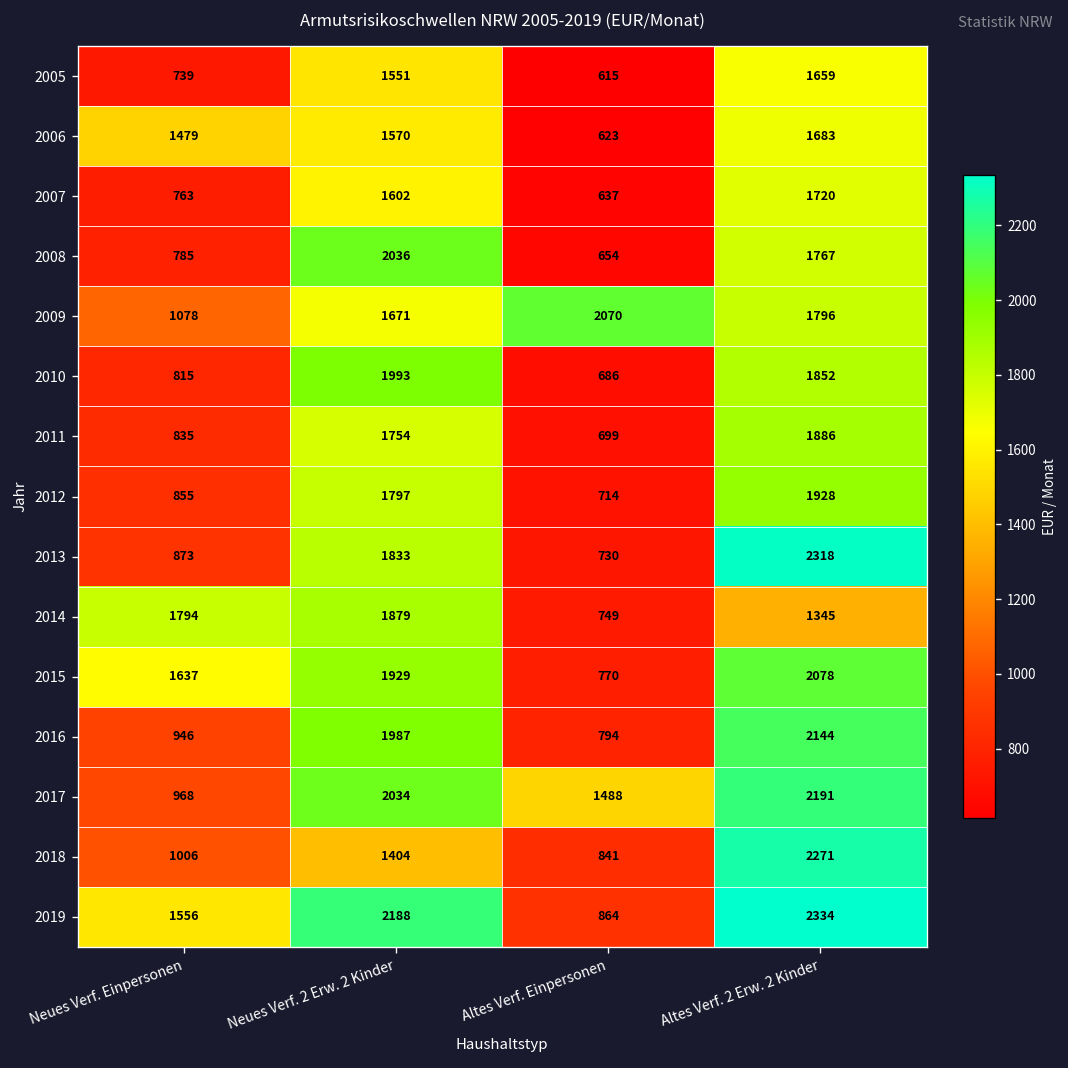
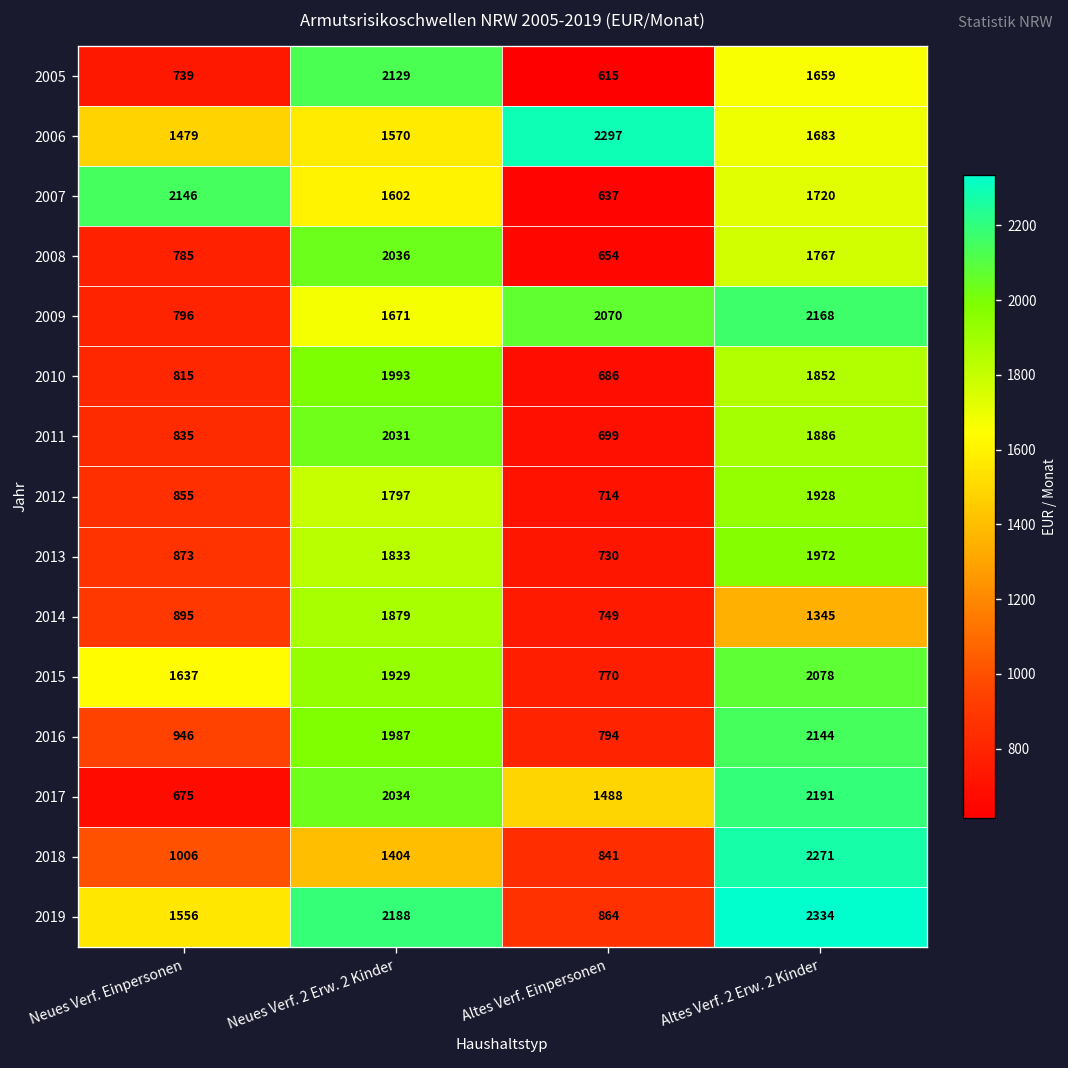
  {
    "2005": {
      "Neues Verf. Einpersonen": 739,
-     "Neues Verf. 2 Erw. 2 Kinder": 1551,
+     "Neues Verf. 2 Erw. 2 Kinder": 2129,
      "Altes Verf. Einpersonen": 615,
      "Altes Verf. 2 Erw. 2 Kinder": 1659
    },
    "2006": {
      "Neues Verf. Einpersonen": 1479,
      "Neues Verf. 2 Erw. 2 Kinder": 1570,
-     "Altes Verf. Einpersonen": 623,
+     "Altes Verf. Einpersonen": 2297,
      "Altes Verf. 2 Erw. 2 Kinder": 1683
    },
    "2007": {
-     "Neues Verf. Einpersonen": 763,
+     "Neues Verf. Einpersonen": 2146,
      "Neues Verf. 2 Erw. 2 Kinder": 1602,
      "Altes Verf. Einpersonen": 637,
      "Altes Verf. 2 Erw. 2 Kinder": 1720
    },
    "2008": {
      "Neues Verf. Einpersonen": 785,
      "Neues Verf. 2 Erw. 2 Kinder": 2036,
      "Altes Verf. Einpersonen": 654,
      "Altes Verf. 2 Erw. 2 Kinder": 1767
    },
    "2009": {
-     "Neues Verf. Einpersonen": 1078,
+     "Neues Verf. Einpersonen": 796,
      "Neues Verf. 2 Erw. 2 Kinder": 1671,
      "Altes Verf. Einpersonen": 2070,
-     "Altes Verf. 2 Erw. 2 Kinder": 1796
+     "Altes Verf. 2 Erw. 2 Kinder": 2168
    },
    "2010": {
      "Neues Verf. Einpersonen": 815,
      "Neues Verf. 2 Erw. 2 Kinder": 1993,
      "Altes Verf. Einpersonen": 686,
      "Altes Verf. 2 Erw. 2 Kinder": 1852
    },
    "2011": {
      "Neues Verf. Einpersonen": 835,
-     "Neues Verf. 2 Erw. 2 Kinder": 1754,
+     "Neues Verf. 2 Erw. 2 Kinder": 2031,
      "Altes Verf. Einpersonen": 699,
      "Altes Verf. 2 Erw. 2 Kinder": 1886
    },
    "2012": {
      "Neues Verf. Einpersonen": 855,
      "Neues Verf. 2 Erw. 2 Kinder": 1797,
      "Altes Verf. Einpersonen": 714,
      "Altes Verf. 2 Erw. 2 Kinder": 1928
    },
    "2013": {
      "Neues Verf. Einpersonen": 873,
      "Neues Verf. 2 Erw. 2 Kinder": 1833,
      "Altes Verf. Einpersonen": 730,
-     "Altes Verf. 2 Erw. 2 Kinder": 2318
+     "Altes Verf. 2 Erw. 2 Kinder": 1972
    },
    "2014": {
-     "Neues Verf. Einpersonen": 1794,
+     "Neues Verf. Einpersonen": 895,
      "Neues Verf. 2 Erw. 2 Kinder": 1879,
      "Altes Verf. Einpersonen": 749,
      "Altes Verf. 2 Erw. 2 Kinder": 1345
    },
    "2015": {
      "Neues Verf. Einpersonen": 1637,
      "Neues Verf. 2 Erw. 2 Kinder": 1929,
      "Altes Verf. Einpersonen": 770,
      "Altes Verf. 2 Erw. 2 Kinder": 2078
    },
    "2016": {
      "Neues Verf. Einpersonen": 946,
      "Neues Verf. 2 Erw. 2 Kinder": 1987,
      "Altes Verf. Einpersonen": 794,
      "Altes Verf. 2 Erw. 2 Kinder": 2144
    },
    "2017": {
-     "Neues Verf. Einpersonen": 968,
+     "Neues Verf. Einpersonen": 675,
      "Neues Verf. 2 Erw. 2 Kinder": 2034,
      "Altes Verf. Einpersonen": 1488,
      "Altes Verf. 2 Erw. 2 Kinder": 2191
    },
    "2018": {
      "Neues Verf. Einpersonen": 1006,
      "Neues Verf. 2 Erw. 2 Kinder": 1404,
      "Altes Verf. Einpersonen": 841,
      "Altes Verf. 2 Erw. 2 Kinder": 2271
    },
    "2019": {
      "Neues Verf. Einpersonen": 1556,
      "Neues Verf. 2 Erw. 2 Kinder": 2188,
      "Altes Verf. Einpersonen": 864,
      "Altes Verf. 2 Erw. 2 Kinder": 2334
    }
  }
